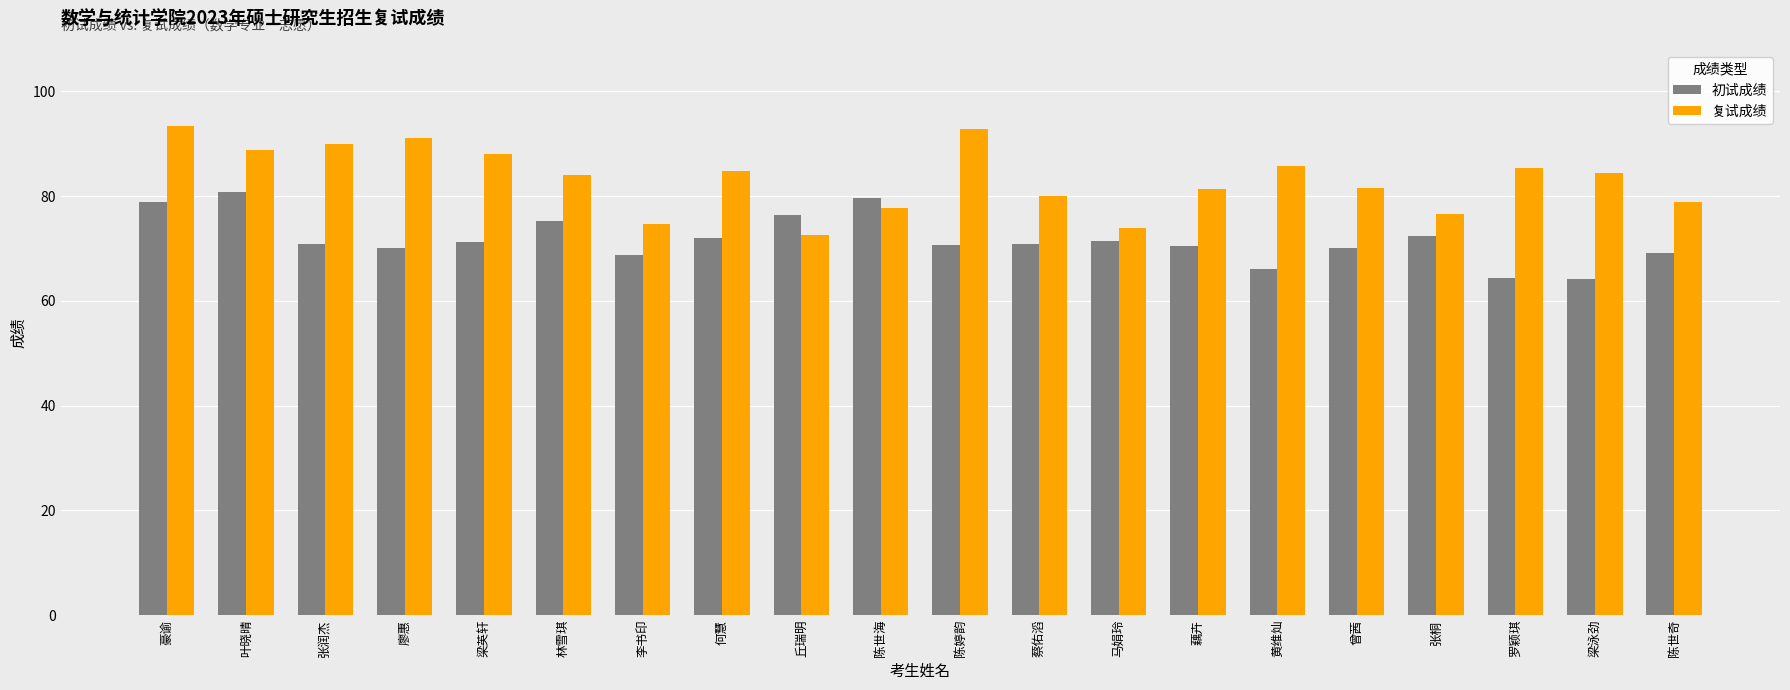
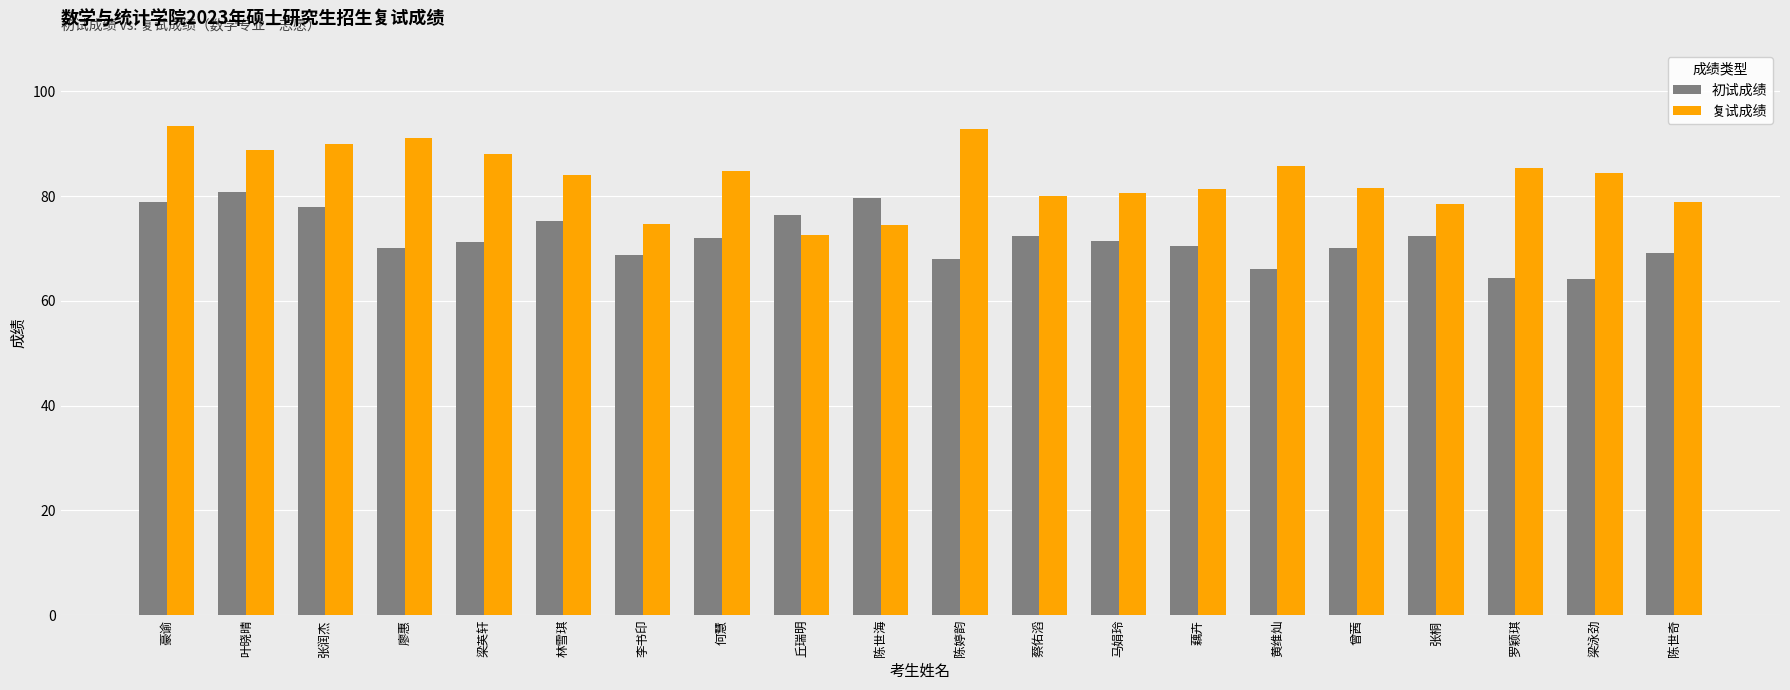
  {
    "初试成绩": {
      "豪谕": 79,
      "叶晓晴": 81,
-     "张润杰": 71,
+     "张润杰": 78,
      "廖惠": 70,
      "梁英轩": 71,
      "林雪琪": 75,
      "李书印": 69,
      "何慧": 72,
      "丘瑞明": 76,
      "陈世海": 80,
-     "陈婷韵": 71,
-     "蔡佑滔": 71,
+     "陈婷韵": 68,
+     "蔡佑滔": 72,
      "马娟玲": 71,
      "藕卉": 70,
      "黄维灿": 66,
      "曾茜": 70,
      "张桐": 72,
      "罗颖琪": 64,
      "梁泳劲": 64,
      "陈世奇": 69
    },
    "复试成绩": {
      "豪谕": 93,
      "叶晓晴": 89,
      "张润杰": 90,
      "廖惠": 91,
      "梁英轩": 88,
      "林雪琪": 84,
      "李书印": 75,
      "何慧": 85,
      "丘瑞明": 73,
-     "陈世海": 78,
+     "陈世海": 75,
      "陈婷韵": 93,
      "蔡佑滔": 80,
-     "马娟玲": 74,
+     "马娟玲": 81,
      "藕卉": 81,
      "黄维灿": 86,
      "曾茜": 82,
-     "张桐": 77,
+     "张桐": 78,
      "罗颖琪": 85,
      "梁泳劲": 84,
      "陈世奇": 79
    }
  }
